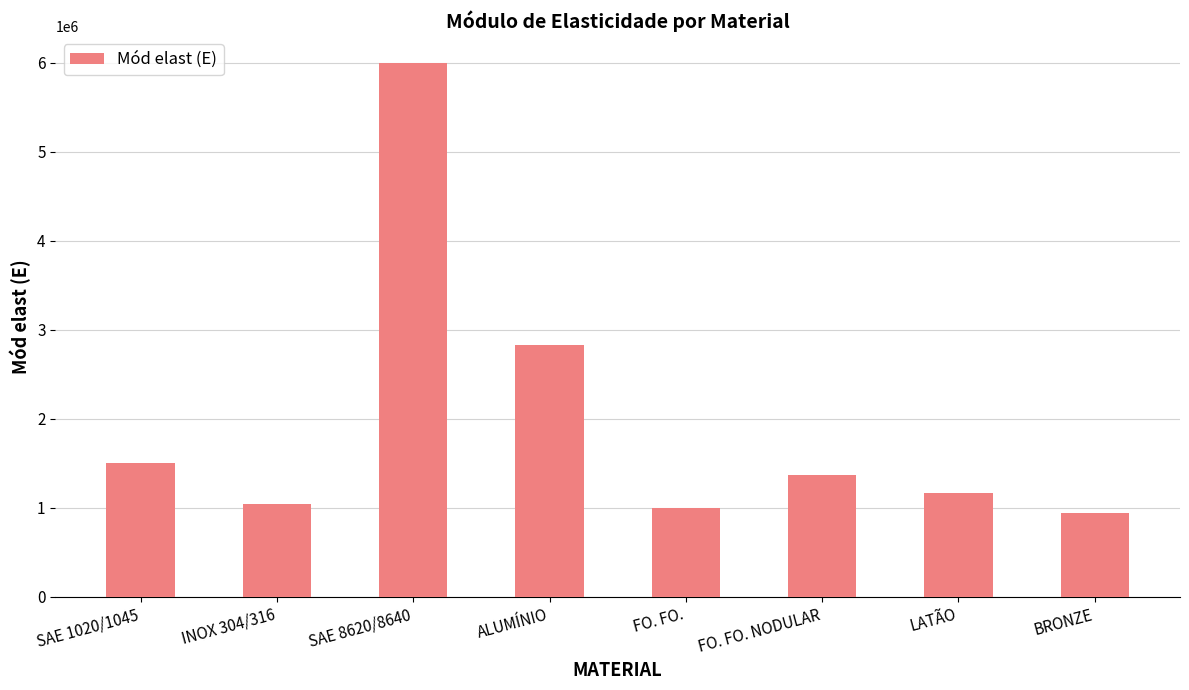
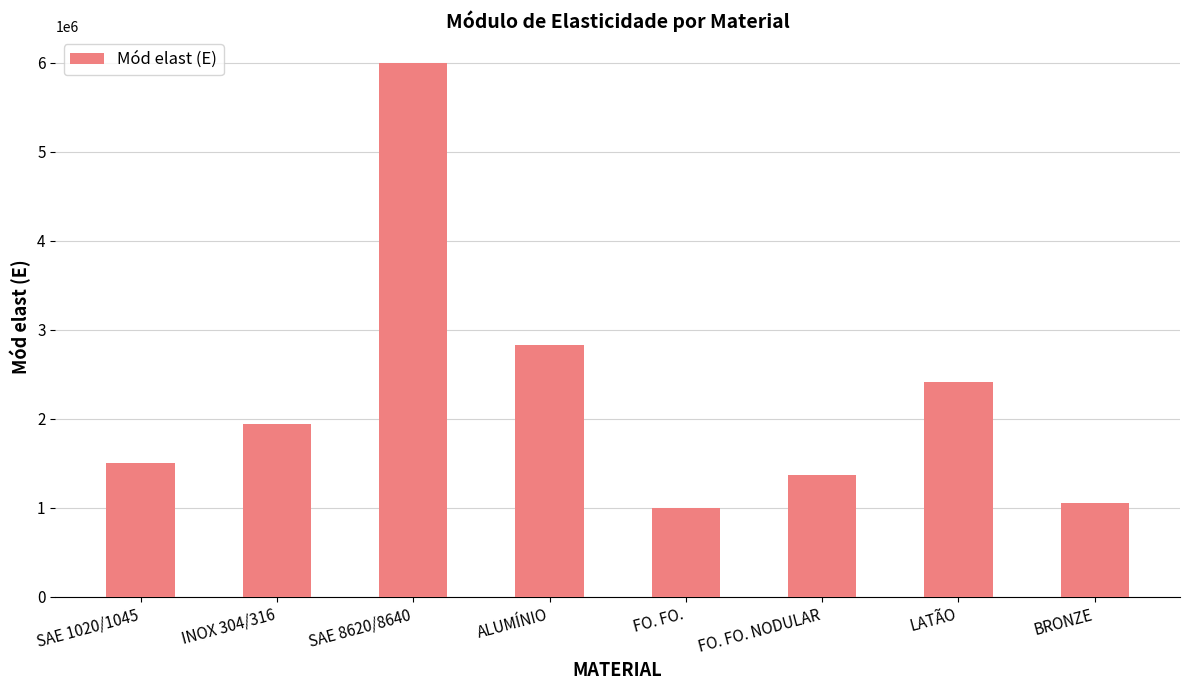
  {
    "SAE 1020/1045": 1500000,
-   "INOX 304/316": 1000000,
+   "INOX 304/316": 1900000,
    "SAE 8620/8640": 6000000,
    "ALUMÍNIO": 2800000,
    "FO. FO.": 1000000,
    "FO. FO. NODULAR": 1400000,
-   "LATÃO": 1200000,
-   "BRONZE": 900000
+   "LATÃO": 2400000,
+   "BRONZE": 1100000
  }
